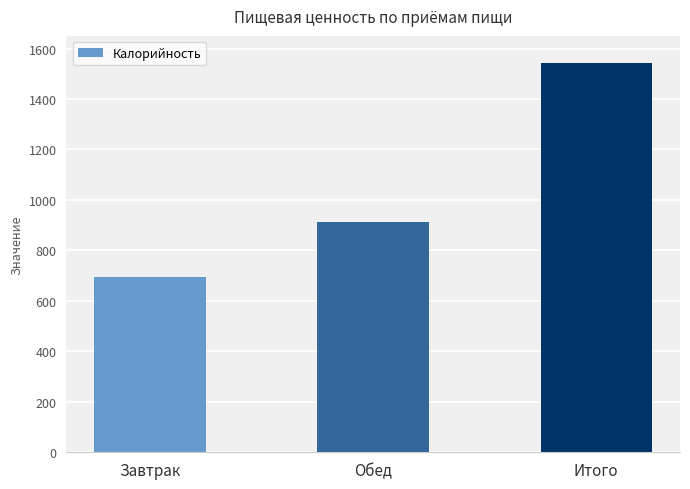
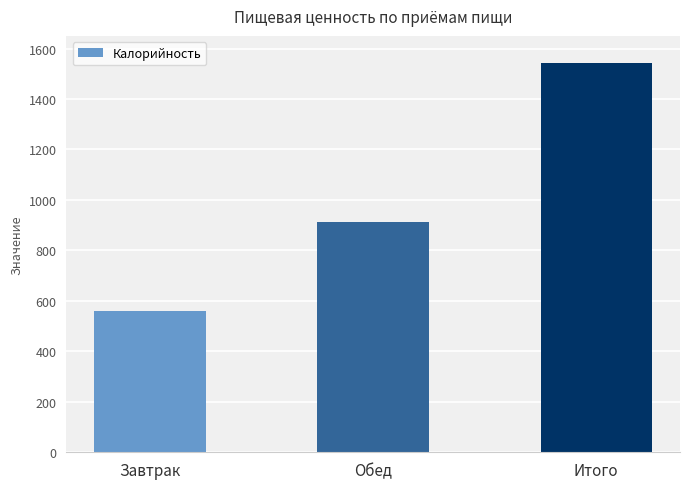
  {
-   "Завтрак": 700,
+   "Завтрак": 560,
    "Обед": 910,
    "Итого": 1540
  }
